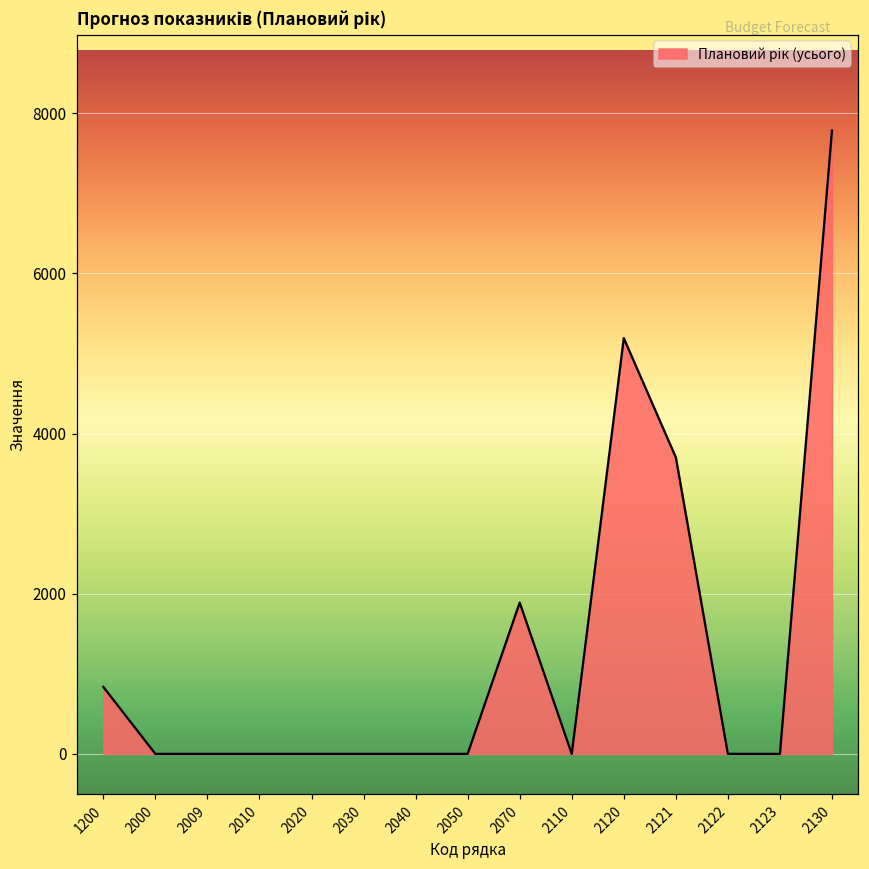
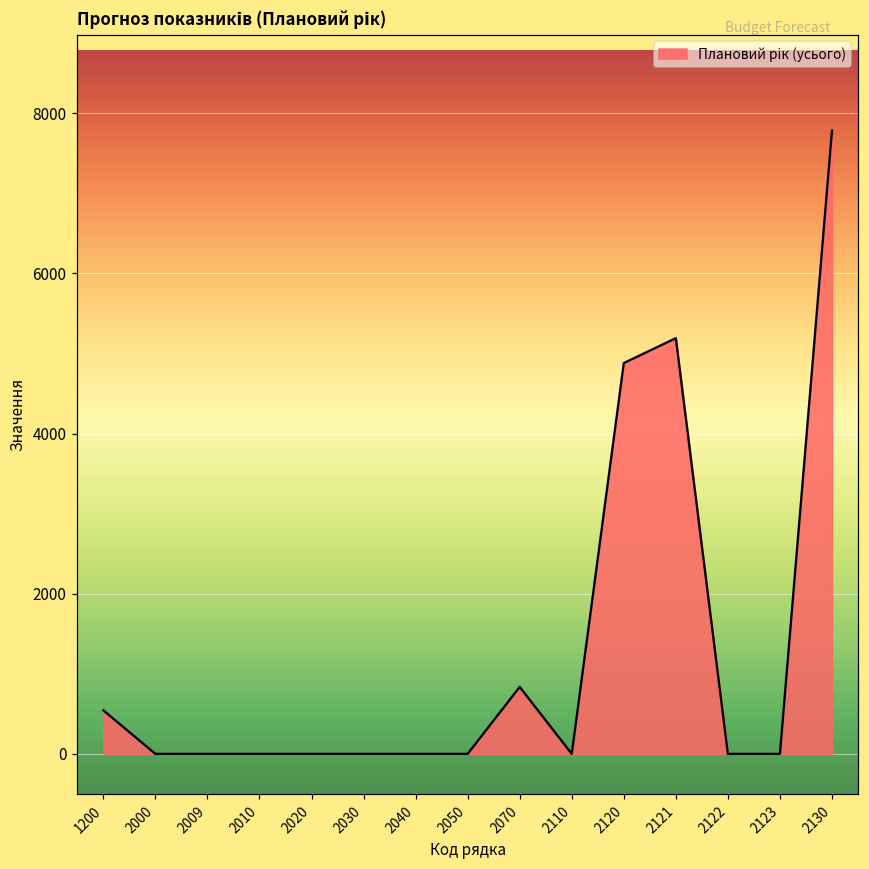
  {
-   "1200": 800,
+   "1200": 500,
    "2000": 0,
    "2009": 0,
    "2010": 0,
    "2020": 0,
    "2030": 0,
    "2040": 0,
    "2050": 0,
-   "2070": 1900,
+   "2070": 800,
    "2110": 0,
-   "2120": 5200,
-   "2121": 3700,
+   "2120": 4900,
+   "2121": 5200,
    "2122": 0,
    "2123": 0,
    "2130": 7800
  }
